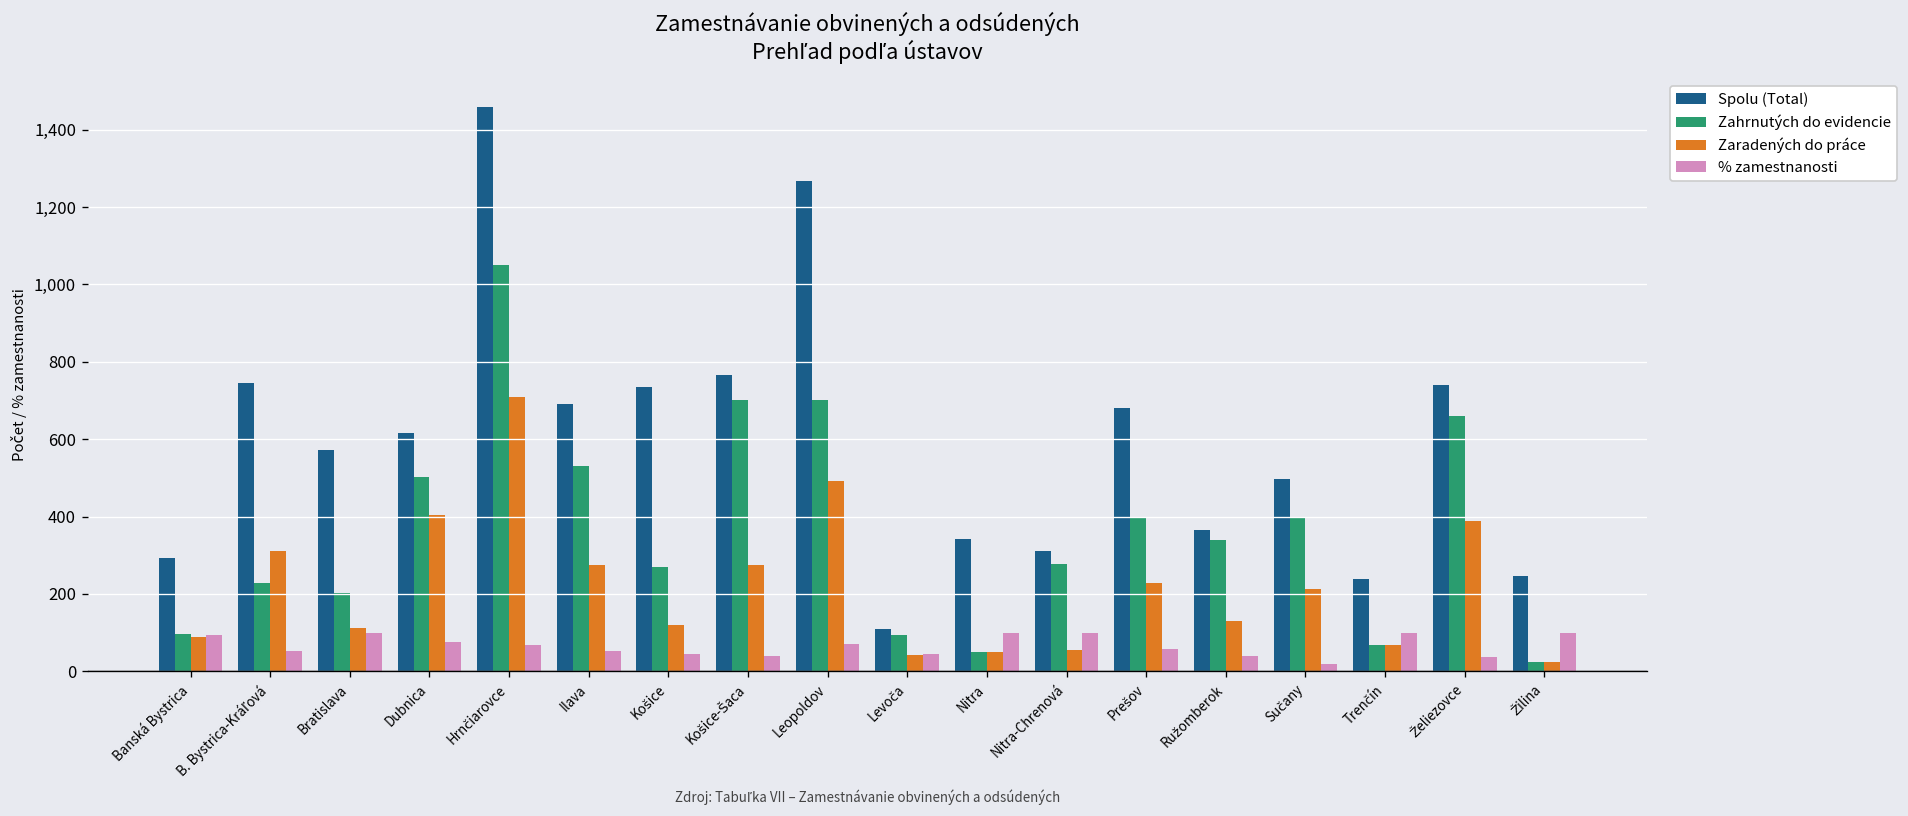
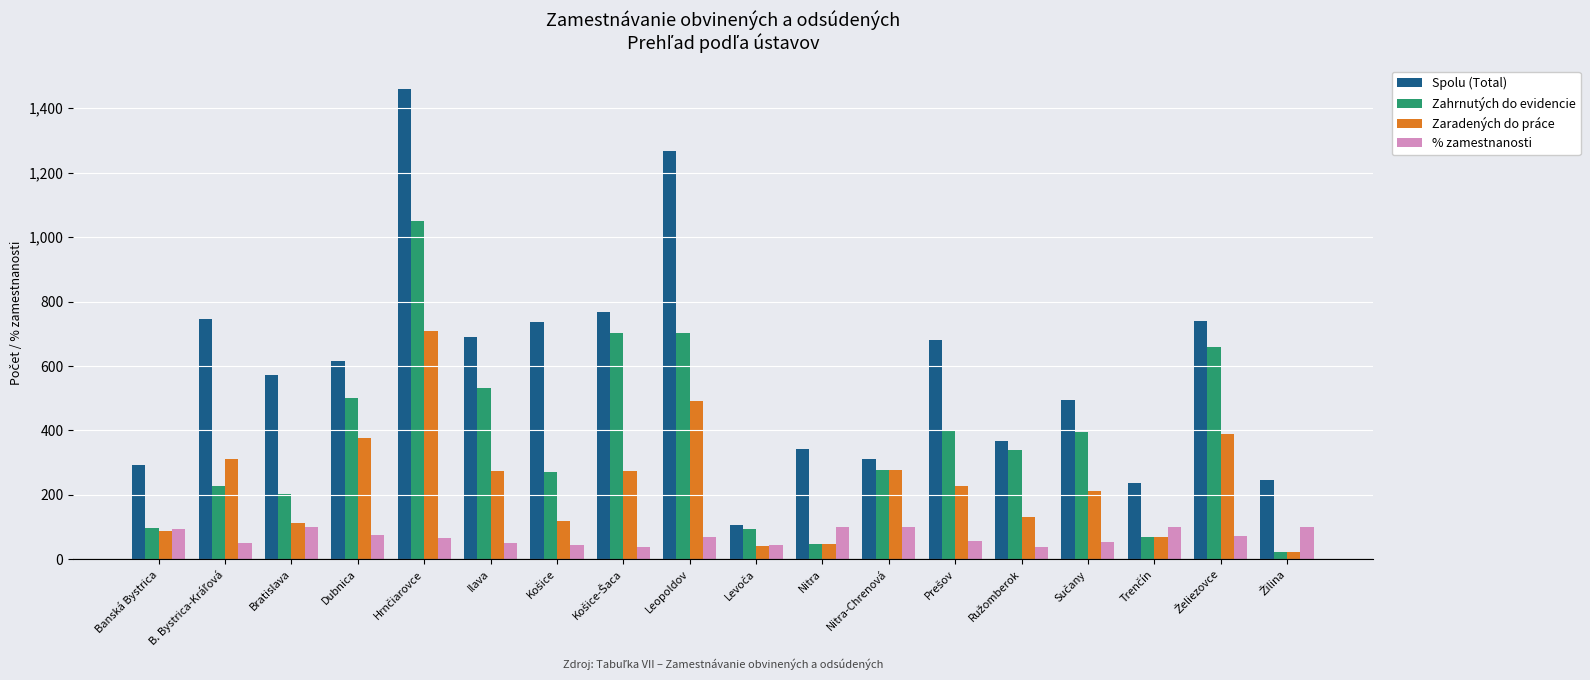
  {
    "Spolu (Total)": {
      "Banská Bystrica": "290",
      "B. Bystrica-Kráľová": "750",
      "Bratislava": "570",
      "Dubnica": "620",
      "Hrnčiarovce": "1,460",
      "Ilava": "690",
      "Košice": "740",
      "Košice-Šaca": "770",
      "Leopoldov": "1,270",
      "Levoča": "110",
      "Nitra": "340",
      "Nitra-Chrenová": "310",
      "Prešov": "680",
      "Ružomberok": "370",
      "Sučany": "500",
      "Trenčín": "240",
      "Želiezovce": "740",
      "Žilina": "250"
    },
    "Zahrnutých do evidencie": {
      "Banská Bystrica": "100",
      "B. Bystrica-Kráľová": "230",
      "Bratislava": "200",
      "Dubnica": "500",
      "Hrnčiarovce": "1,050",
      "Ilava": "530",
      "Košice": "270",
      "Košice-Šaca": "700",
      "Leopoldov": "700",
      "Levoča": "90",
      "Nitra": "50",
      "Nitra-Chrenová": "280",
      "Prešov": "400",
      "Ružomberok": "340",
      "Sučany": "400",
      "Trenčín": "70",
      "Želiezovce": "660",
      "Žilina": "20"
    },
    "Zaradených do práce": {
      "Banská Bystrica": "90",
      "B. Bystrica-Kráľová": "310",
      "Bratislava": "110",
-     "Dubnica": "400",
+     "Dubnica": "380",
      "Hrnčiarovce": "710",
      "Ilava": "270",
      "Košice": "120",
      "Košice-Šaca": "270",
      "Leopoldov": "490",
      "Levoča": "40",
      "Nitra": "50",
-     "Nitra-Chrenová": "60",
+     "Nitra-Chrenová": "280",
      "Prešov": "230",
      "Ružomberok": "130",
      "Sučany": "210",
      "Trenčín": "70",
      "Želiezovce": "390",
      "Žilina": "20"
    },
    "% zamestnanosti": {
      "Banská Bystrica": "90",
      "B. Bystrica-Kráľová": "50",
      "Bratislava": "100",
      "Dubnica": "80",
      "Hrnčiarovce": "70",
      "Ilava": "50",
      "Košice": "40",
      "Košice-Šaca": "40",
      "Leopoldov": "70",
      "Levoča": "50",
      "Nitra": "100",
      "Nitra-Chrenová": "100",
      "Prešov": "60",
      "Ružomberok": "40",
-     "Sučany": "20",
+     "Sučany": "50",
      "Trenčín": "100",
-     "Želiezovce": "40",
+     "Želiezovce": "70",
      "Žilina": "100"
    }
  }
